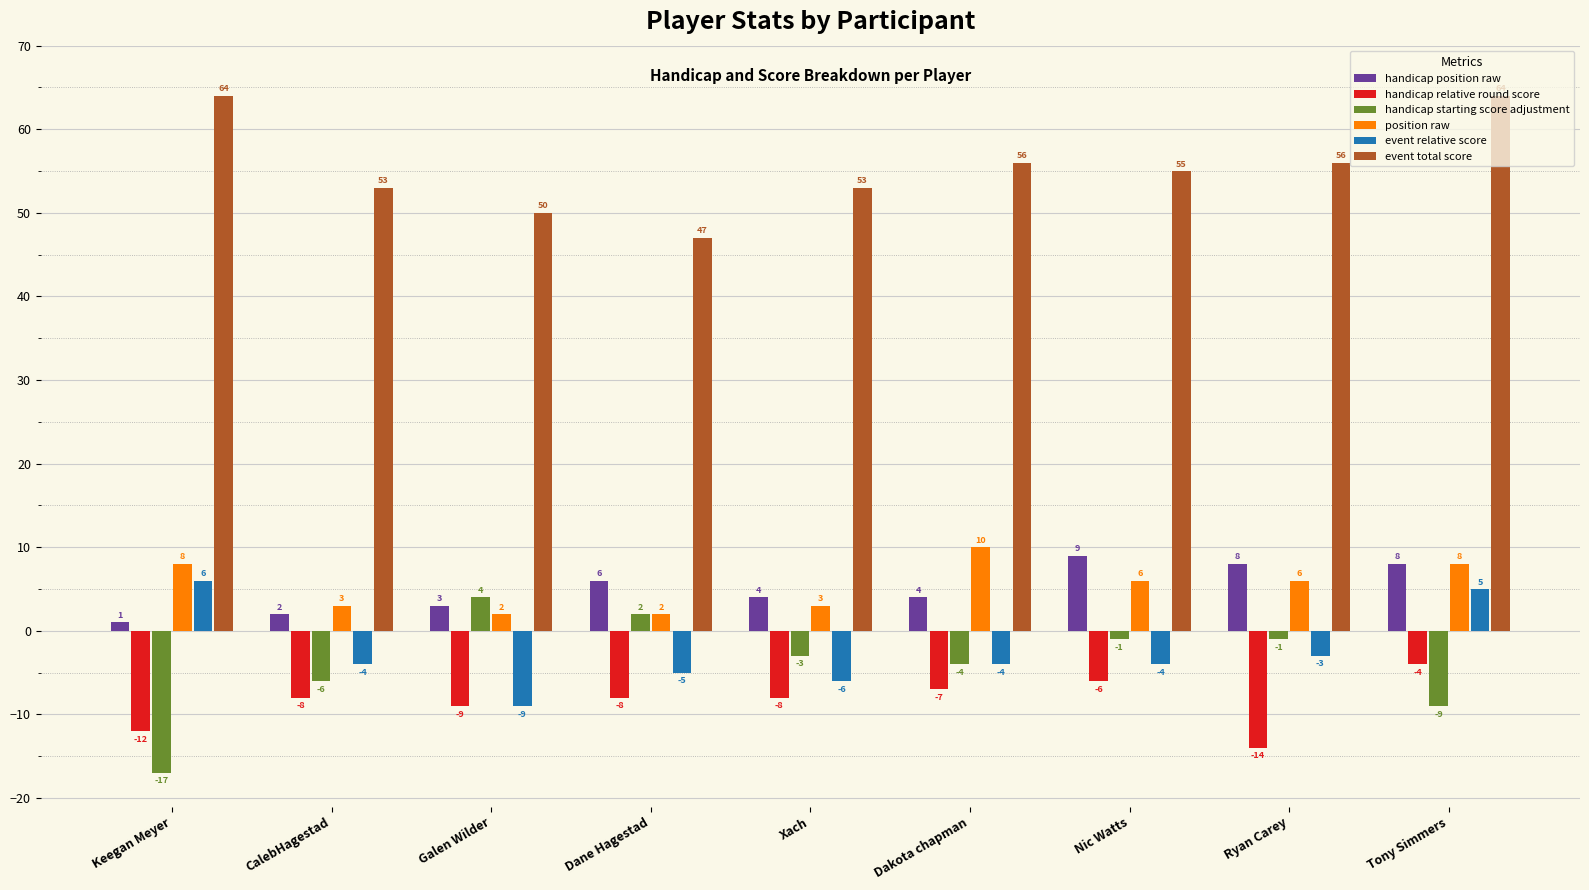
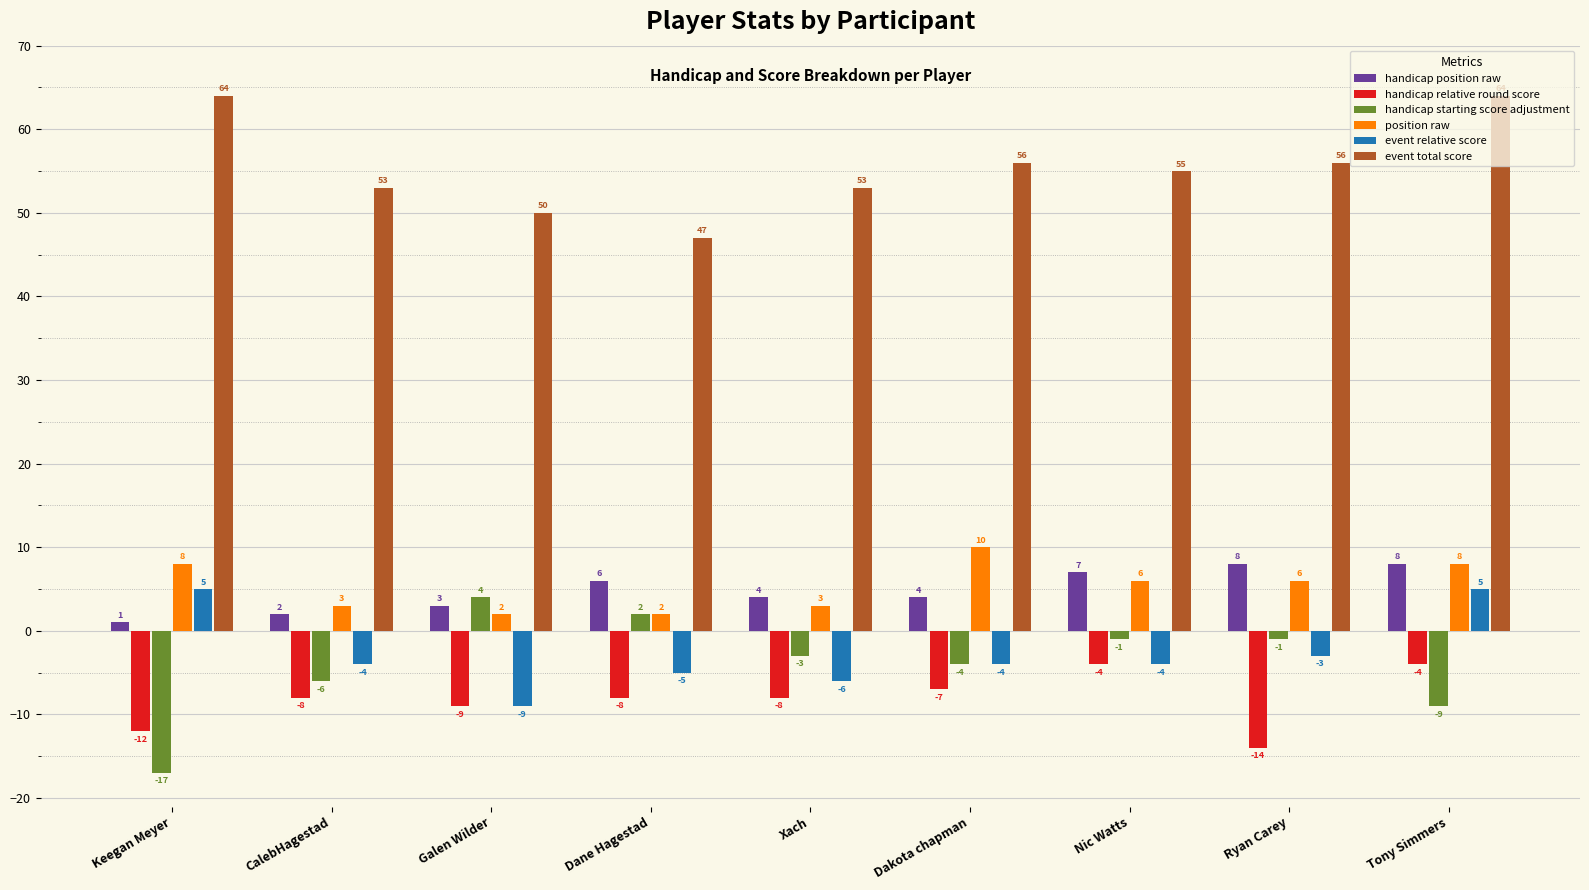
  {
    "handicap position raw": {
      "Keegan Meyer": 1,
      "CalebHagestad": 2,
      "Galen Wilder": 3,
      "Dane Hagestad": 6,
      "Xach": 4,
      "Dakota chapman": 4,
-     "Nic Watts": 9,
+     "Nic Watts": 7,
      "Ryan Carey": 8,
      "Tony Simmers": 8
    },
    "handicap relative round score": {
      "Keegan Meyer": -12,
      "CalebHagestad": -8,
      "Galen Wilder": -9,
      "Dane Hagestad": -8,
      "Xach": -8,
      "Dakota chapman": -7,
-     "Nic Watts": -6,
+     "Nic Watts": -4,
      "Ryan Carey": -14,
      "Tony Simmers": -4
    },
    "handicap starting score adjustment": {
      "Keegan Meyer": -17,
      "CalebHagestad": -6,
      "Galen Wilder": 4,
      "Dane Hagestad": 2,
      "Xach": -3,
      "Dakota chapman": -4,
      "Nic Watts": -1,
      "Ryan Carey": -1,
      "Tony Simmers": -9
    },
    "position raw": {
      "Keegan Meyer": 8,
      "CalebHagestad": 3,
      "Galen Wilder": 2,
      "Dane Hagestad": 2,
      "Xach": 3,
      "Dakota chapman": 10,
      "Nic Watts": 6,
      "Ryan Carey": 6,
      "Tony Simmers": 8
    },
    "event relative score": {
-     "Keegan Meyer": 6,
+     "Keegan Meyer": 5,
      "CalebHagestad": -4,
      "Galen Wilder": -9,
      "Dane Hagestad": -5,
      "Xach": -6,
      "Dakota chapman": -4,
      "Nic Watts": -4,
      "Ryan Carey": -3,
      "Tony Simmers": 5
    },
    "event total score": {
      "Keegan Meyer": 64,
      "CalebHagestad": 53,
      "Galen Wilder": 50,
      "Dane Hagestad": 47,
      "Xach": 53,
      "Dakota chapman": 56,
      "Nic Watts": 55,
      "Ryan Carey": 56
    }
  }
